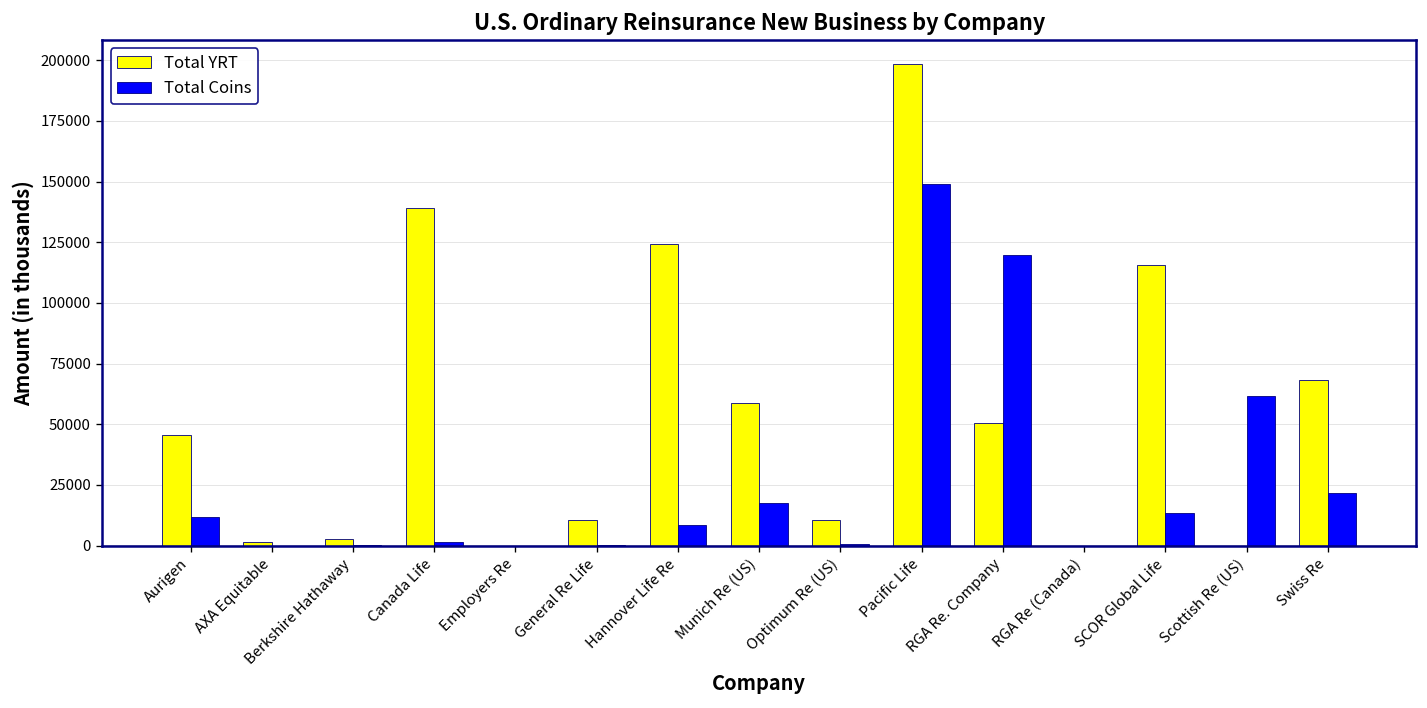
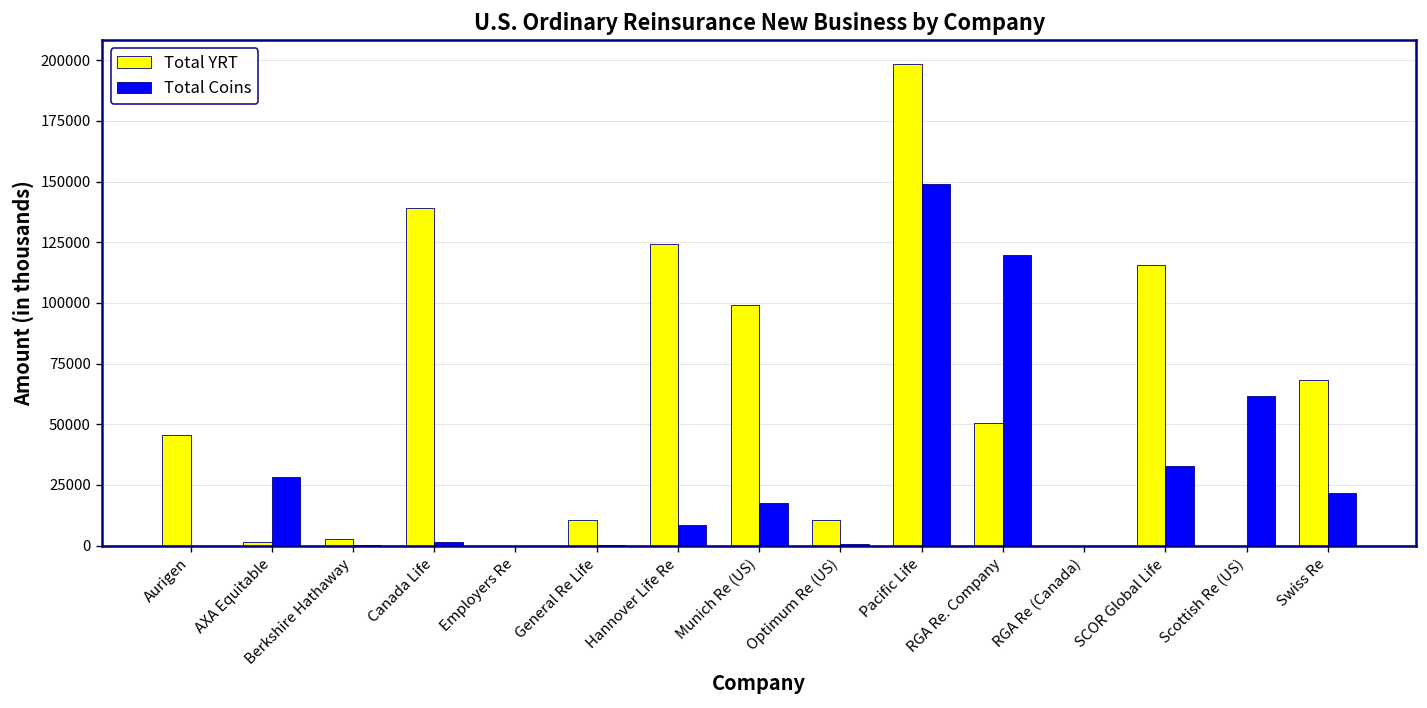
  {
    "Total YRT": {
      "Aurigen": 46000,
      "AXA Equitable": 1000,
      "Berkshire Hathaway": 3000,
      "Canada Life": 139000,
      "Employers Re": 0,
      "General Re Life": 11000,
      "Hannover Life Re": 124000,
-     "Munich Re (US)": 59000,
+     "Munich Re (US)": 99000,
      "Optimum Re (US)": 10000,
      "Pacific Life": 198000,
      "RGA Re. Company": 50000,
      "SCOR Global Life": 116000,
      "Scottish Re (US)": 0,
      "Swiss Re": 68000
    },
    "Total Coins": {
-     "Aurigen": 12000,
-     "AXA Equitable": 0,
+     "Aurigen": 0,
+     "AXA Equitable": 28000,
      "Canada Life": 1000,
      "Employers Re": 0,
      "Hannover Life Re": 9000,
      "Munich Re (US)": 18000,
      "Pacific Life": 149000,
      "RGA Re. Company": 120000,
-     "SCOR Global Life": 14000,
+     "SCOR Global Life": 33000,
      "Scottish Re (US)": 61000,
      "Swiss Re": 22000
    }
  }
